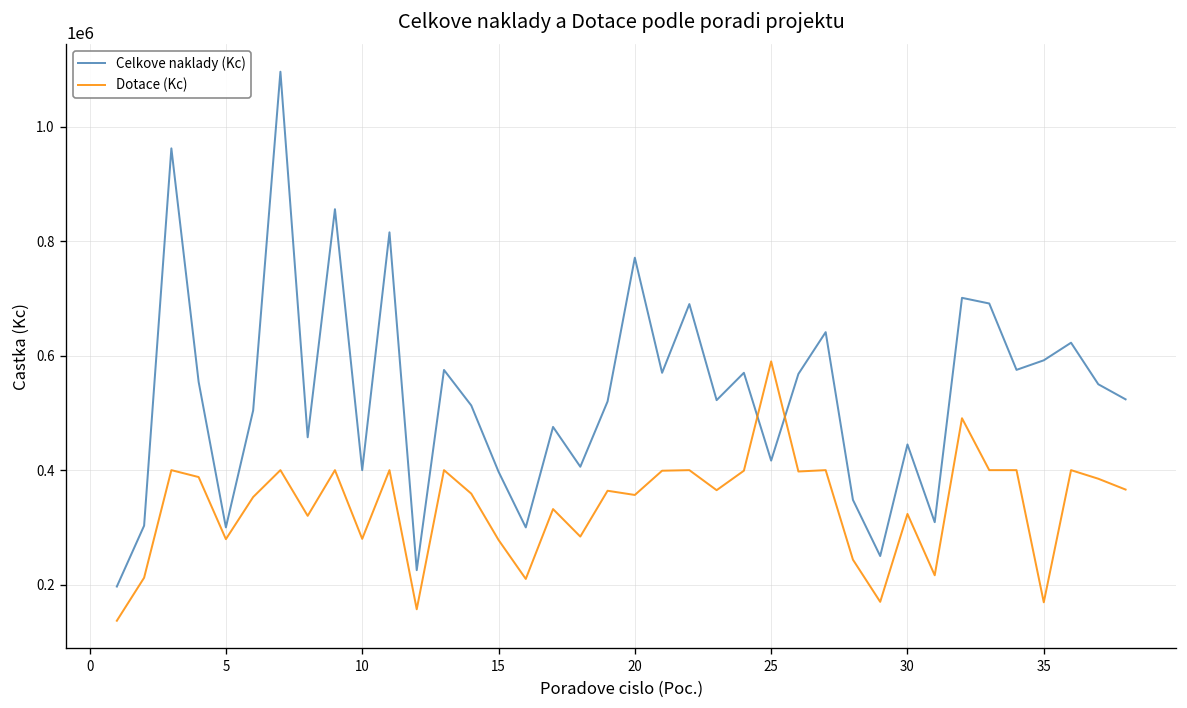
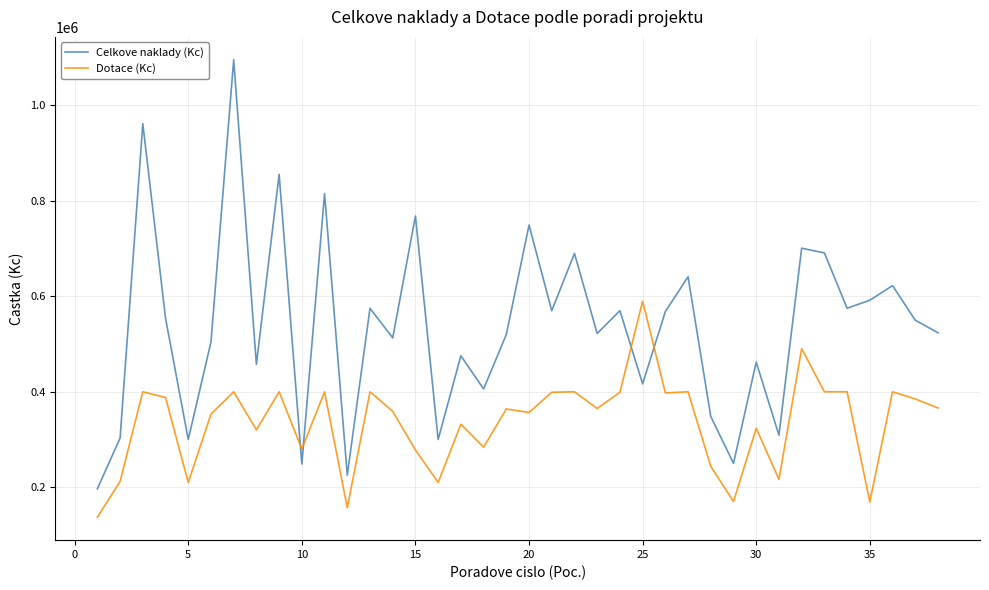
  {
    "Celkove naklady (Kc)": {
      "5": 300000,
-     "10": 400000,
-     "15": 400000,
-     "20": 770000,
+     "10": 250000,
+     "15": 770000,
+     "20": 750000,
      "25": 420000,
-     "30": 440000,
+     "30": 460000,
      "35": 590000
    },
    "Dotace (Kc)": {
-     "5": 280000,
+     "5": 210000,
      "10": 280000,
      "15": 280000,
      "20": 360000,
      "25": 590000,
      "30": 320000,
      "35": 170000
    }
  }
